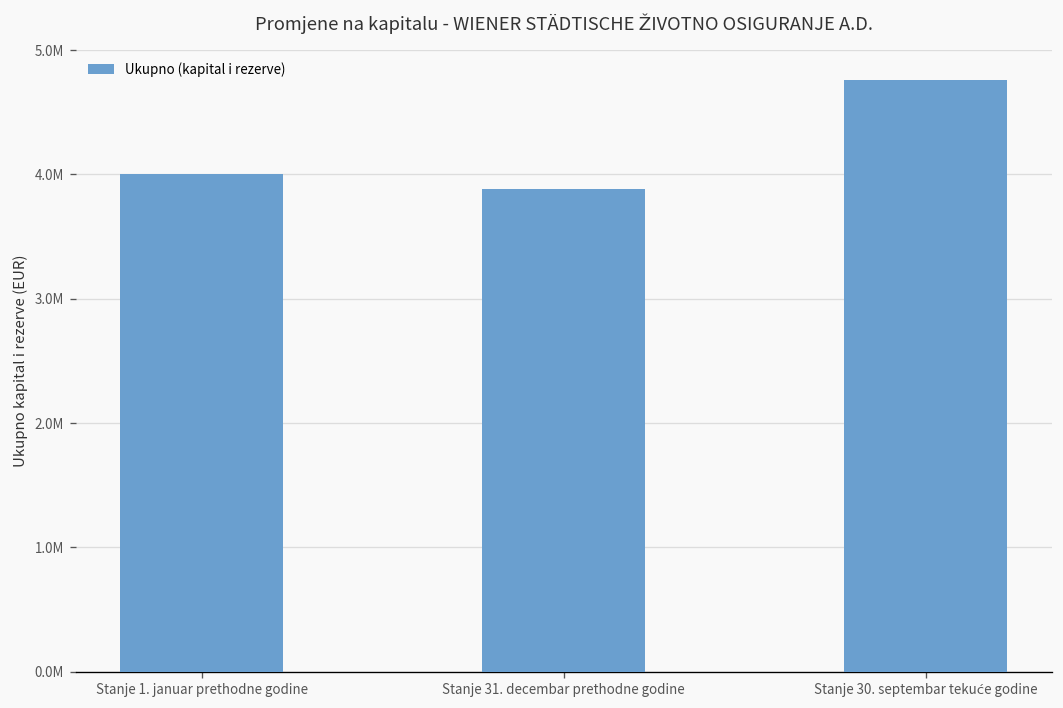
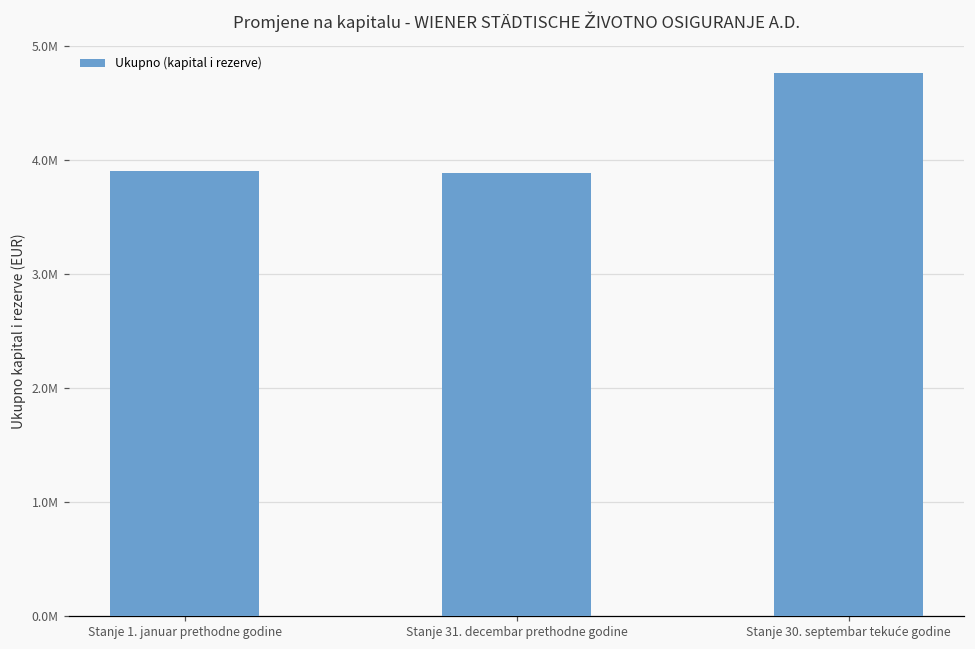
  {
-   "Stanje 1. januar prethodne godine": 4000000,
+   "Stanje 1. januar prethodne godine": 3900000,
    "Stanje 31. decembar prethodne godine": 3880000,
    "Stanje 30. septembar tekuće godine": 4760000
  }
